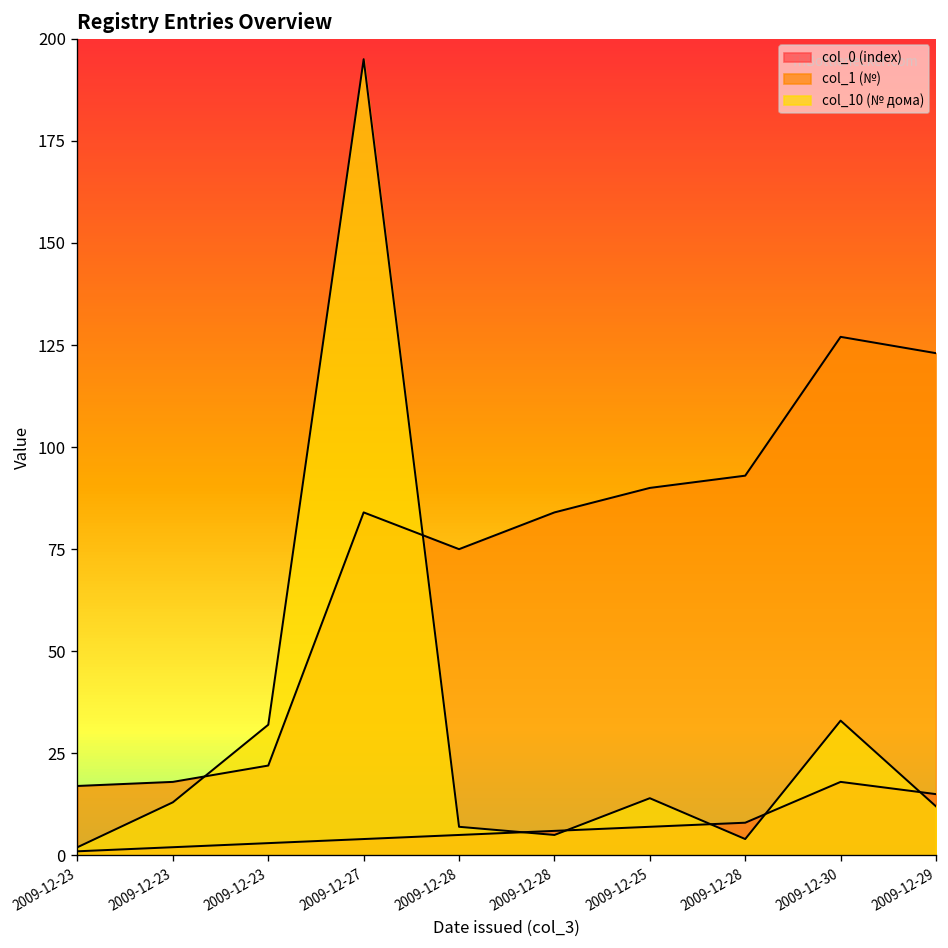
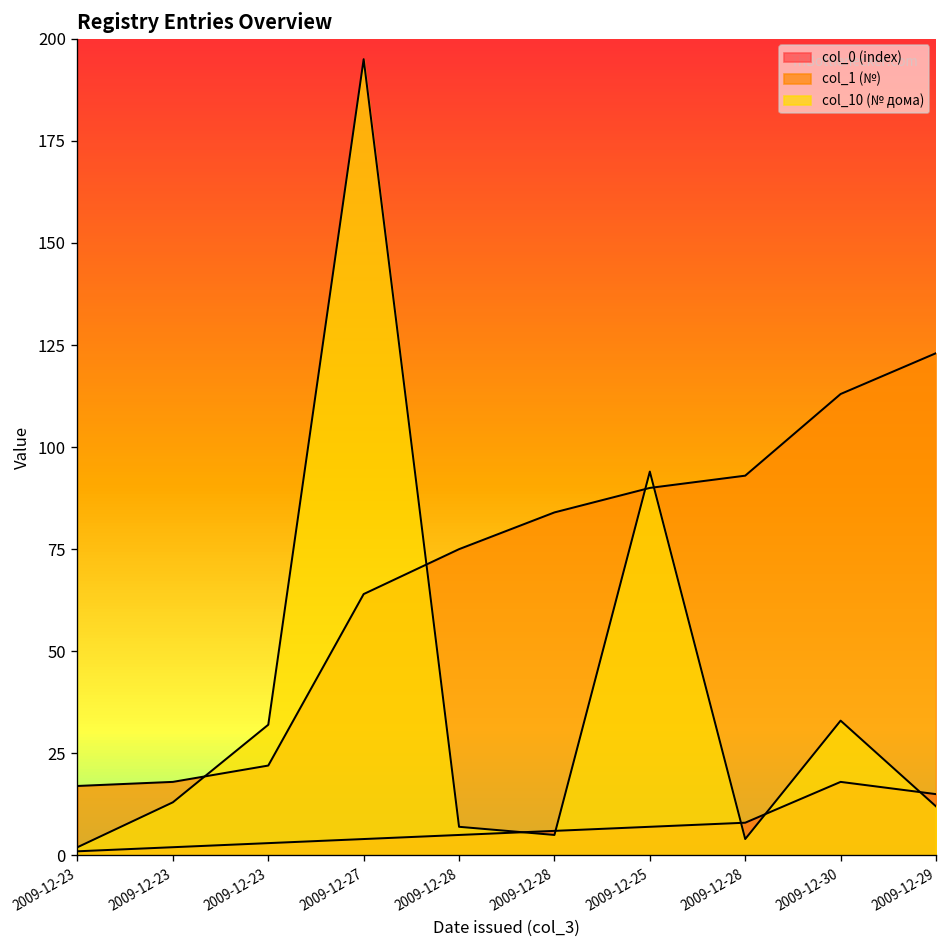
  {
    "col_0 (index)": {
      "2009-12-27": 4,
      "2009-12-25": 7,
      "2009-12-30": 18,
      "2009-12-29": 15
    },
    "col_1 (№)": {
-     "2009-12-27": 84,
+     "2009-12-27": 64,
      "2009-12-25": 90,
-     "2009-12-30": 127,
+     "2009-12-30": 113,
      "2009-12-29": 123
    },
    "col_10 (№ дома)": {
      "2009-12-27": 195,
-     "2009-12-25": 14,
+     "2009-12-25": 94,
      "2009-12-30": 33,
      "2009-12-29": 12
    }
  }
